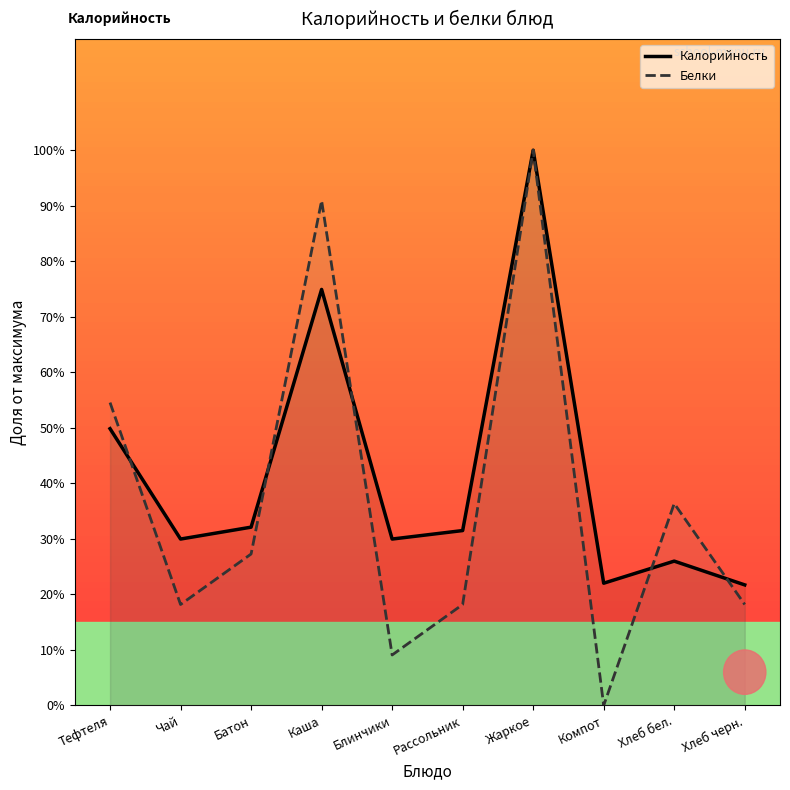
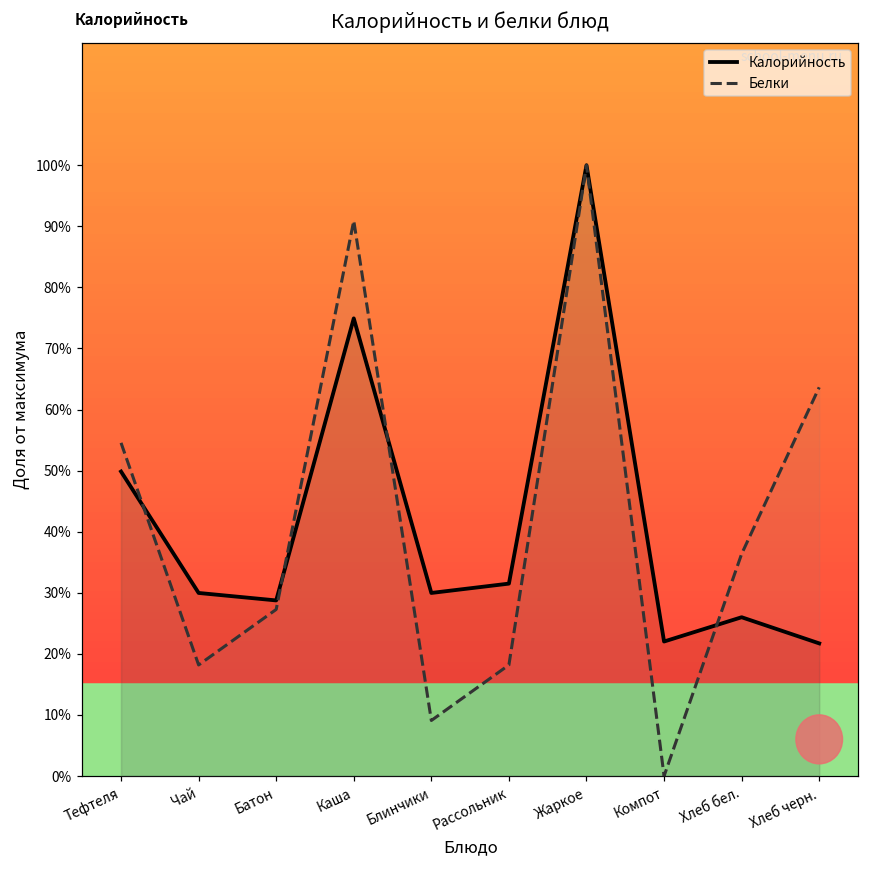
  {
    "Калорийность": {
      "Тефтеля": "50%",
      "Чай": "30%",
-     "Батон": "32%",
+     "Батон": "29%",
      "Каша": "75%",
      "Блинчики": "30%",
      "Рассольник": "31%",
      "Компот": "22%",
      "Хлеб бел.": "26%",
      "Хлеб черн.": "22%"
    },
    "Белки": {
      "Тефтеля": "55%",
      "Чай": "18%",
      "Батон": "27%",
      "Каша": "91%",
      "Рассольник": "18%",
      "Хлеб бел.": "36%",
-     "Хлеб черн.": "18%"
+     "Хлеб черн.": "64%"
    }
  }
